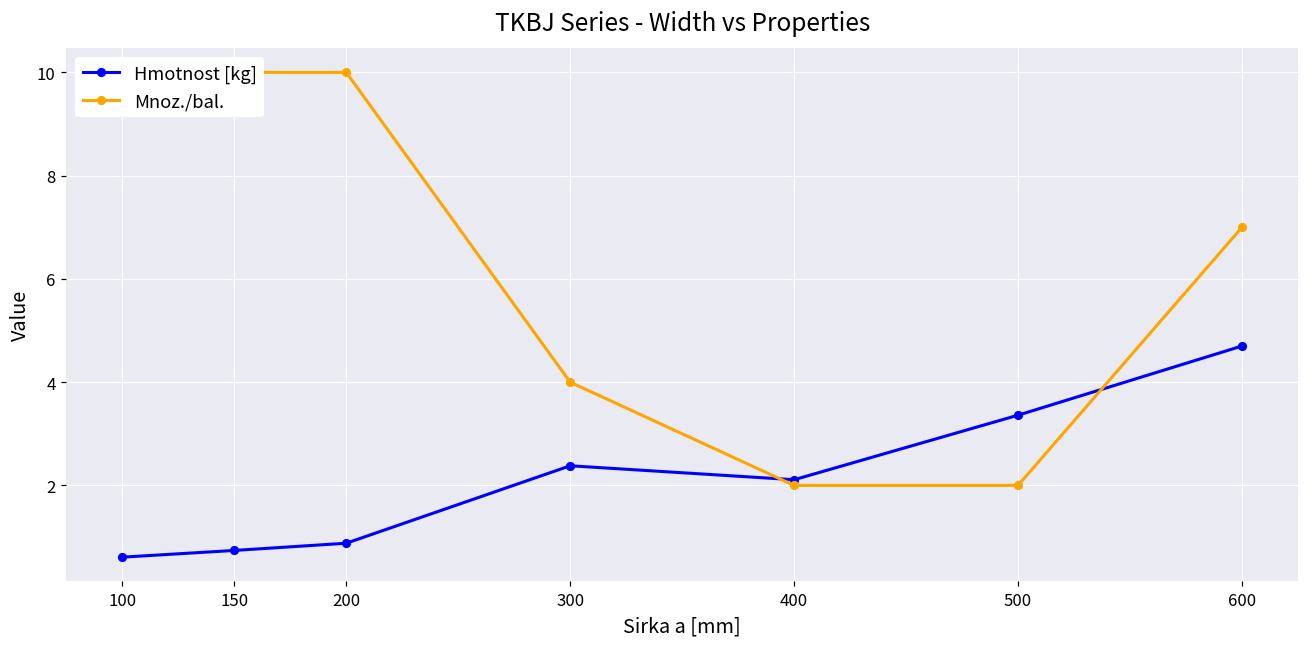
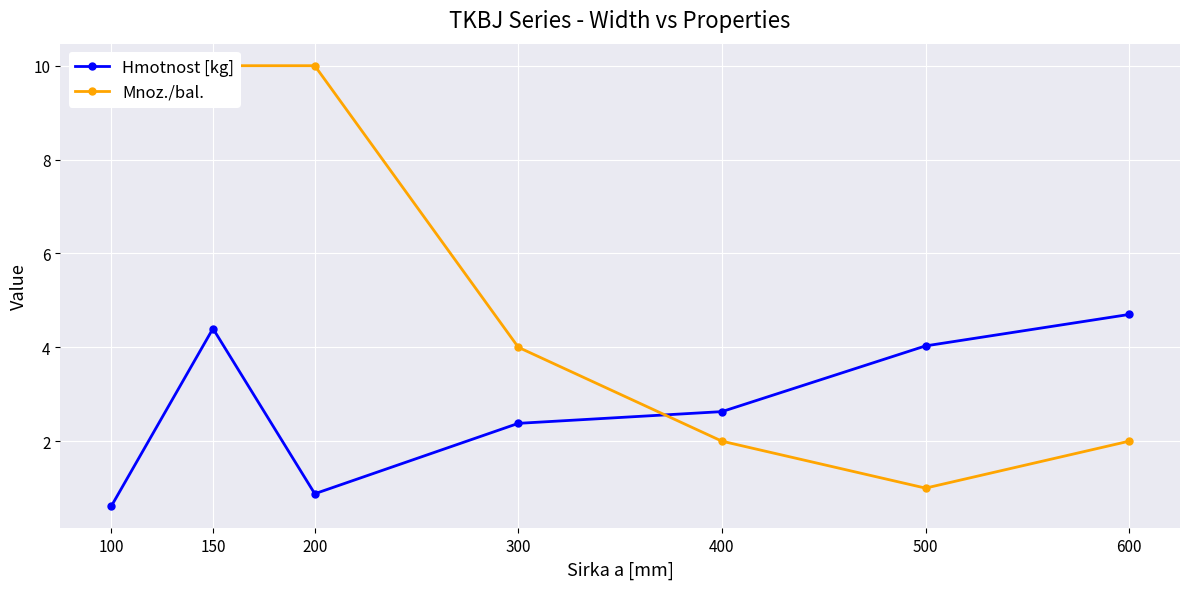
  {
    "Hmotnost [kg]": {
      "100": 0.6,
-     "150": 0.7,
+     "150": 4.4,
      "200": 0.9,
      "300": 2.4,
-     "400": 2.1,
-     "500": 3.4,
+     "400": 2.6,
+     "500": 4.0,
      "600": 4.7
    },
    "Mnoz./bal.": {
      "200": 10,
      "300": 4,
      "400": 2,
-     "500": 2,
-     "600": 7
+     "500": 1,
+     "600": 2
    }
  }
